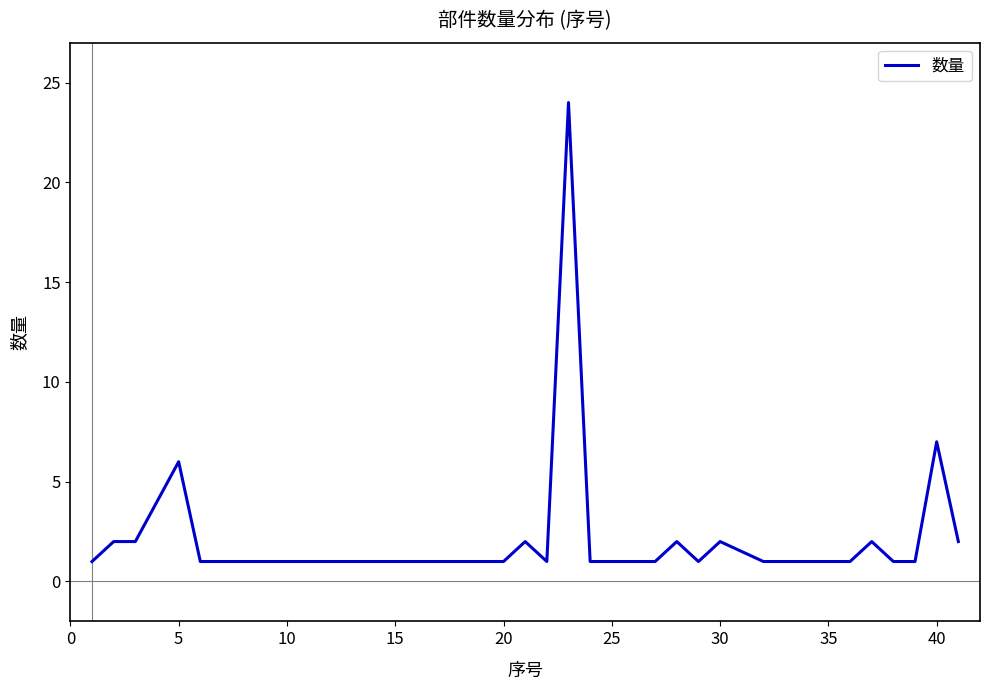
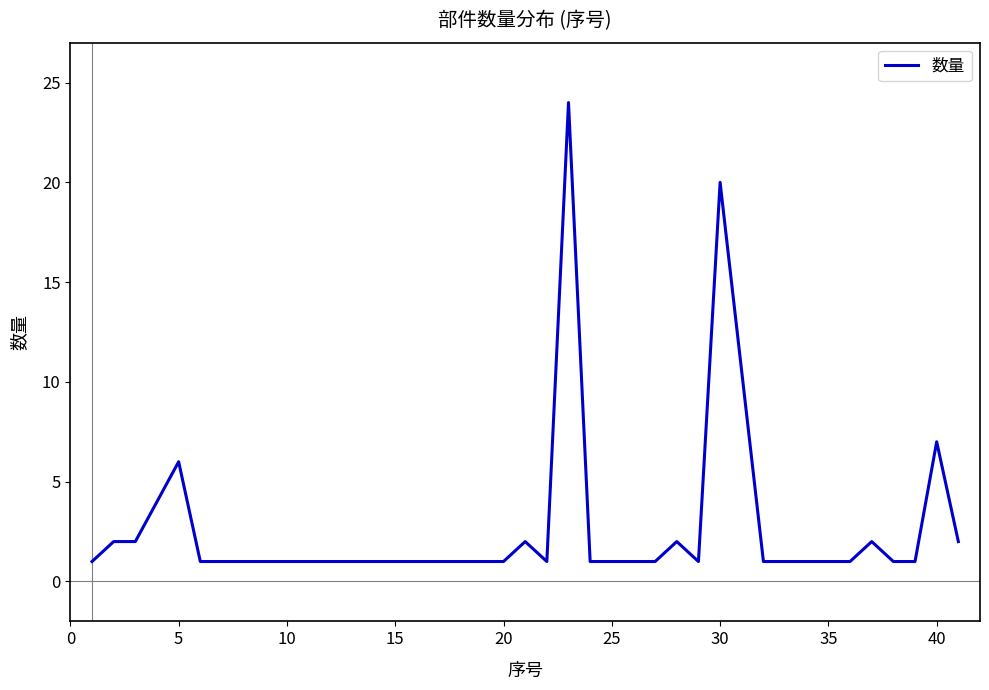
  {
    "5": 6,
    "10": 1,
    "15": 1,
    "20": 1,
-   "30": 2,
+   "30": 20,
    "35": 1,
    "40": 7
  }
